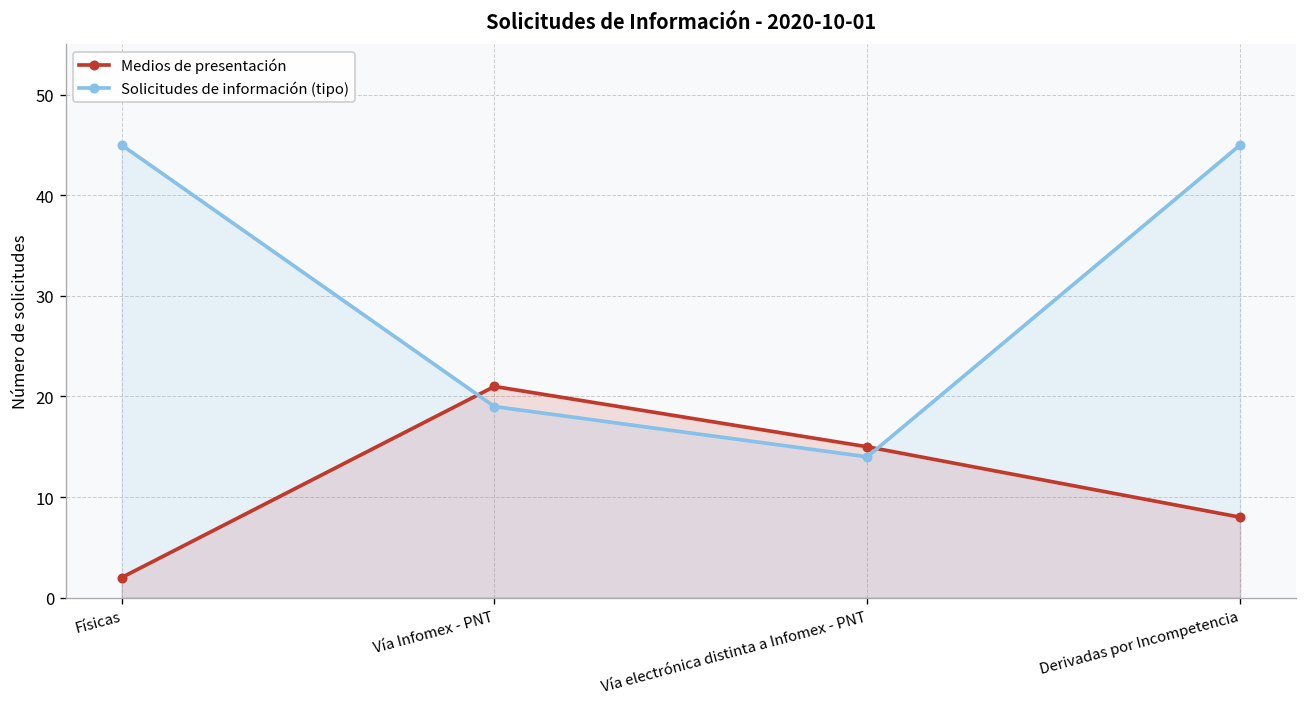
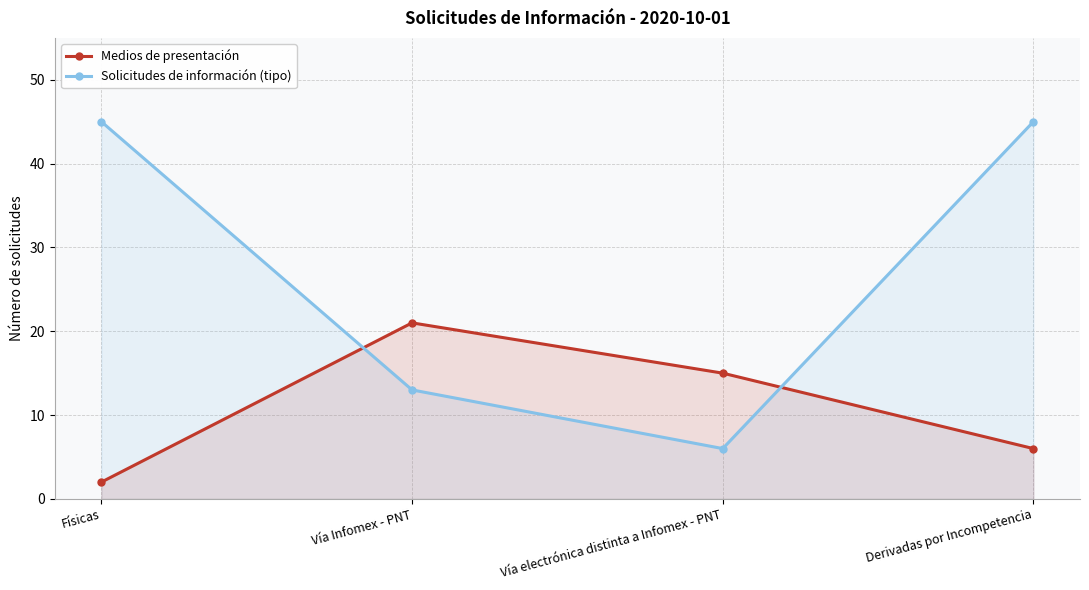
  {
    "Medios de presentación": {
      "Físicas": 2,
      "Vía Infomex - PNT": 21,
      "Vía electrónica distinta a Infomex - PNT": 15,
-     "Derivadas por Incompetencia": 8
+     "Derivadas por Incompetencia": 6
    },
    "Solicitudes de información (tipo)": {
      "Físicas": 45,
-     "Vía Infomex - PNT": 19,
-     "Vía electrónica distinta a Infomex - PNT": 14,
+     "Vía Infomex - PNT": 13,
+     "Vía electrónica distinta a Infomex - PNT": 6,
      "Derivadas por Incompetencia": 45
    }
  }
